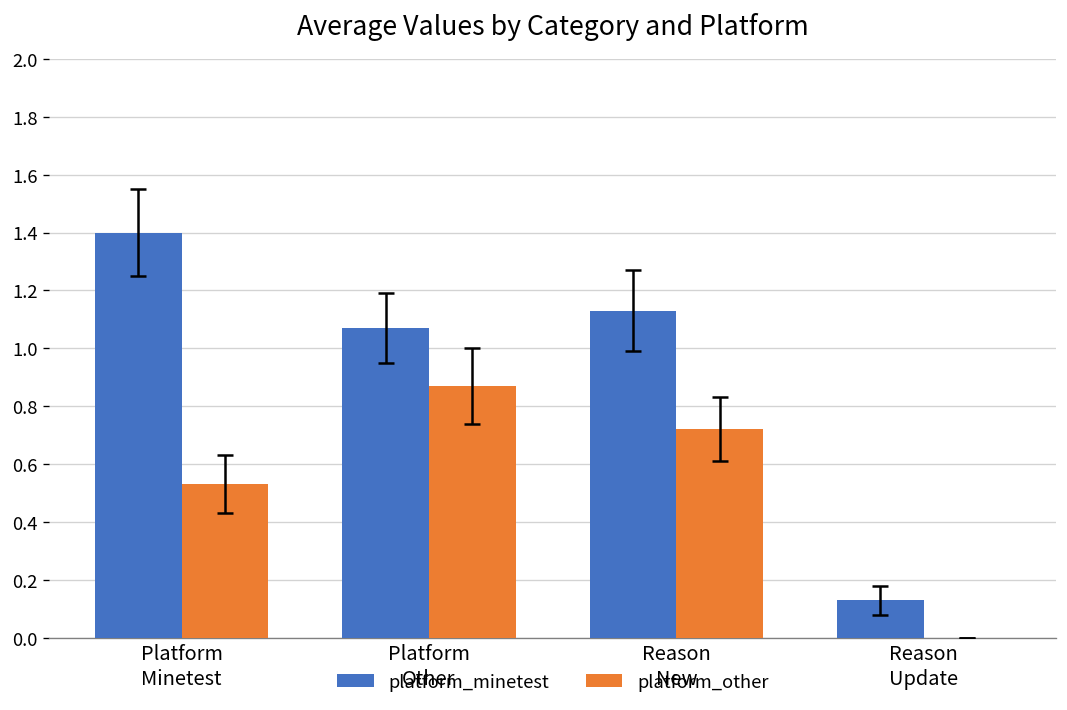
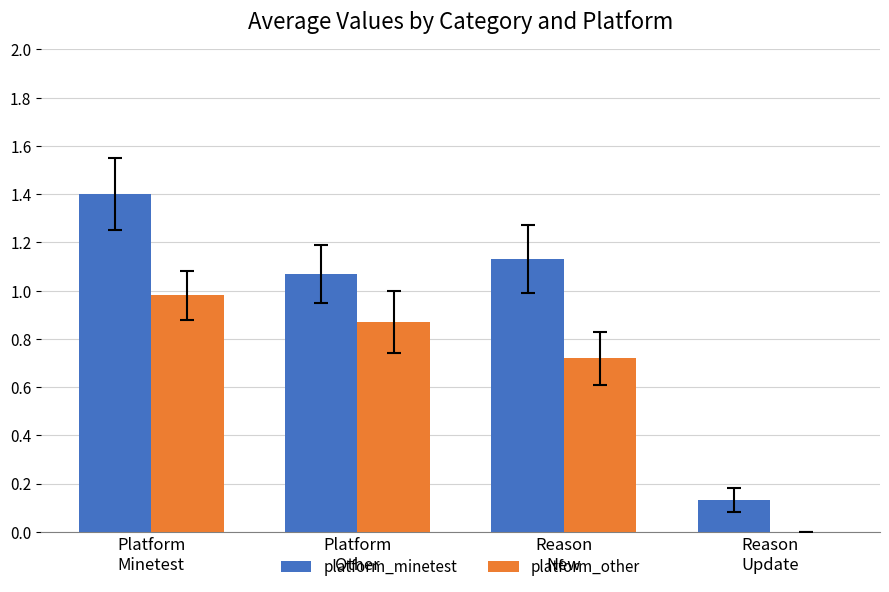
  {
    "platform_other": {
-     "Platform Minetest": 0.53,
+     "Platform Minetest": 0.98,
      "Platform Other": 0.87,
      "Reason New": 0.72,
      "Reason Update": 0.00
    }
  }
